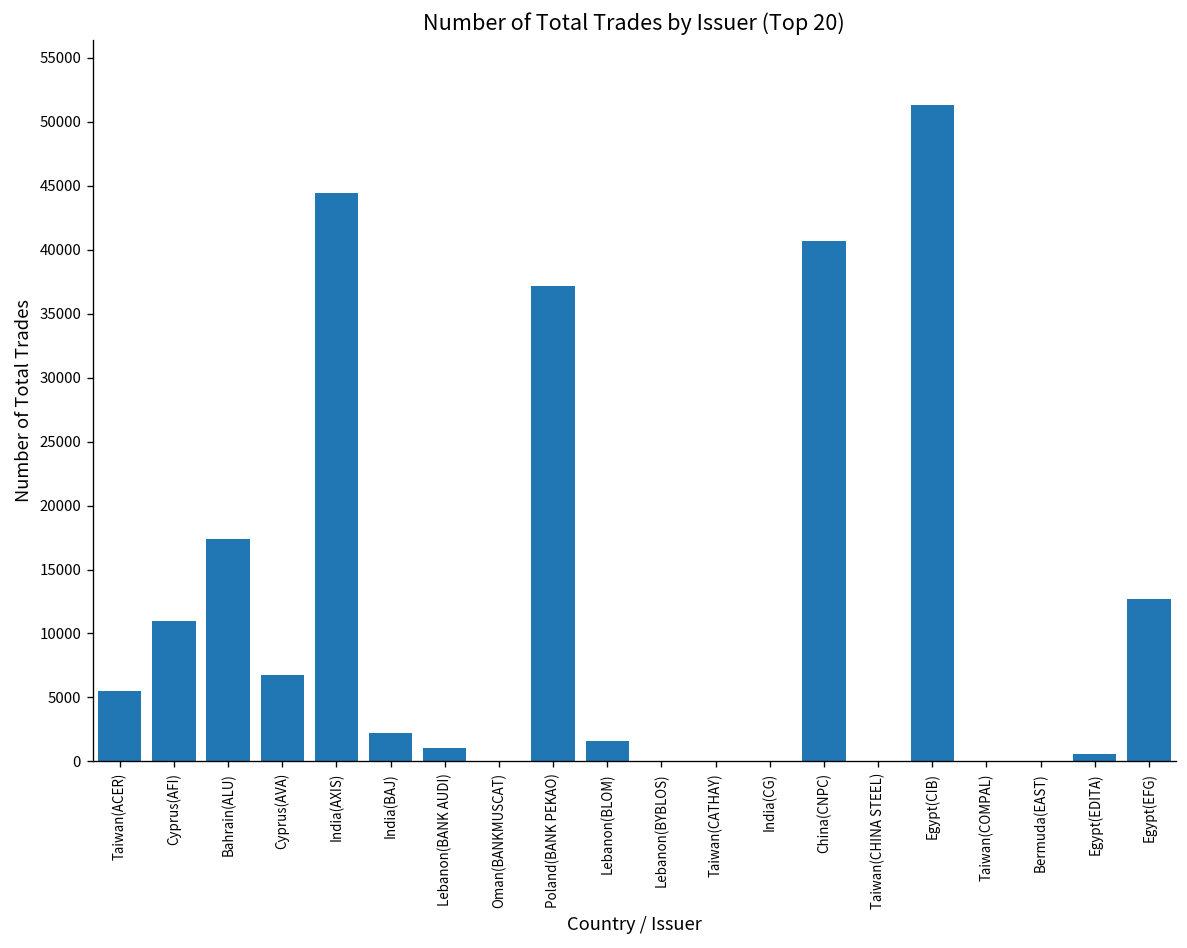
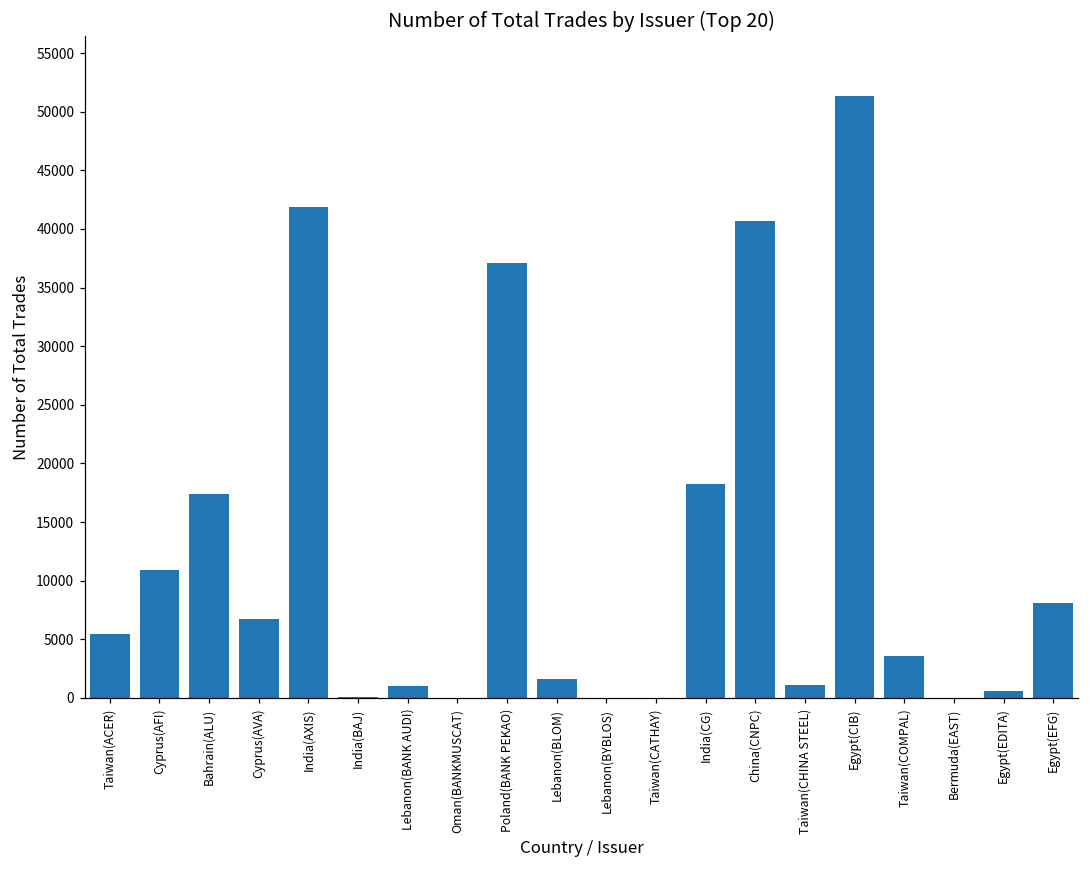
  {
    "Taiwan(ACER)": 5500,
    "Cyprus(AFI)": 10900,
    "Bahrain(ALU)": 17400,
    "Cyprus(AVA)": 6800,
-   "India(AXIS)": 44500,
-   "India(BAJ)": 2200,
+   "India(AXIS)": 41900,
+   "India(BAJ)": 100,
    "Lebanon(BANK AUDI)": 1000,
    "Poland(BANK PEKAO)": 37100,
    "Lebanon(BLOM)": 1600,
-   "India(CG)": 0,
+   "India(CG)": 18200,
    "China(CNPC)": 40700,
-   "Taiwan(CHINA STEEL)": 0,
+   "Taiwan(CHINA STEEL)": 1100,
    "Egypt(CIB)": 51300,
-   "Taiwan(COMPAL)": 0,
+   "Taiwan(COMPAL)": 3600,
    "Egypt(EDITA)": 600,
-   "Egypt(EFG)": 12700
+   "Egypt(EFG)": 8100
  }
